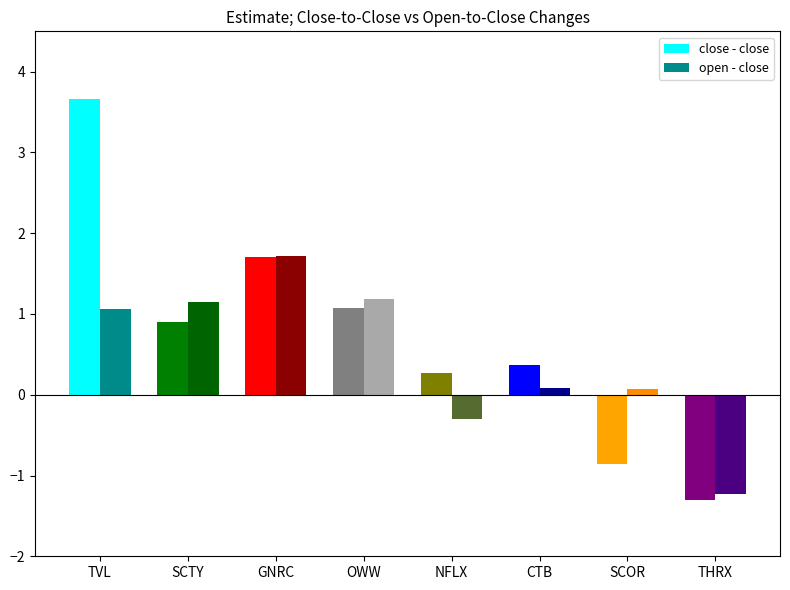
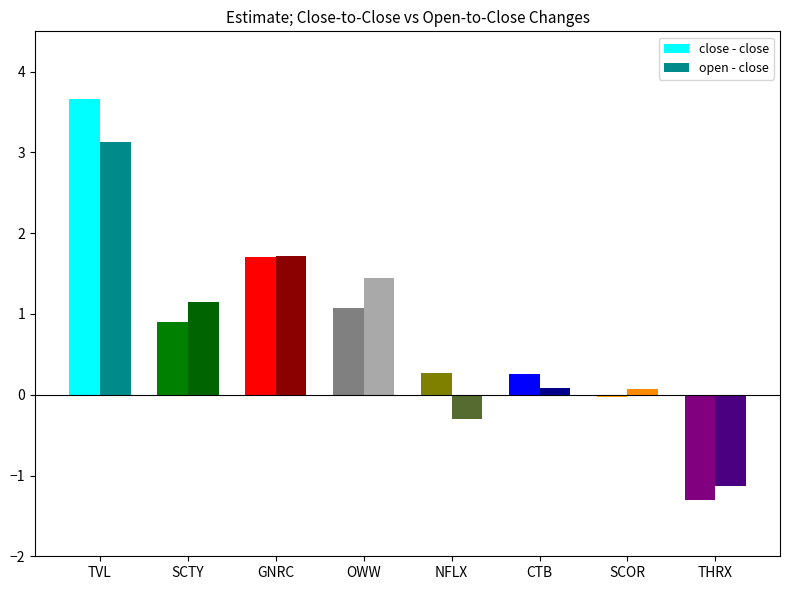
  {
    "close - close": {
      "TVL": 3.7,
      "SCTY": 0.9,
      "GNRC": 1.7,
      "OWW": 1.1,
      "NFLX": 0.3,
-     "CTB": 0.4,
-     "SCOR": -0.9,
+     "CTB": 0.3,
+     "SCOR": 0.0,
      "THRX": -1.3
    },
    "open - close": {
-     "TVL": 1.1,
+     "TVL": 3.1,
      "SCTY": 1.2,
      "GNRC": 1.7,
-     "OWW": 1.2,
+     "OWW": 1.4,
      "NFLX": -0.3,
      "CTB": 0.1,
      "SCOR": 0.1,
-     "THRX": -1.2
+     "THRX": -1.1
    }
  }
